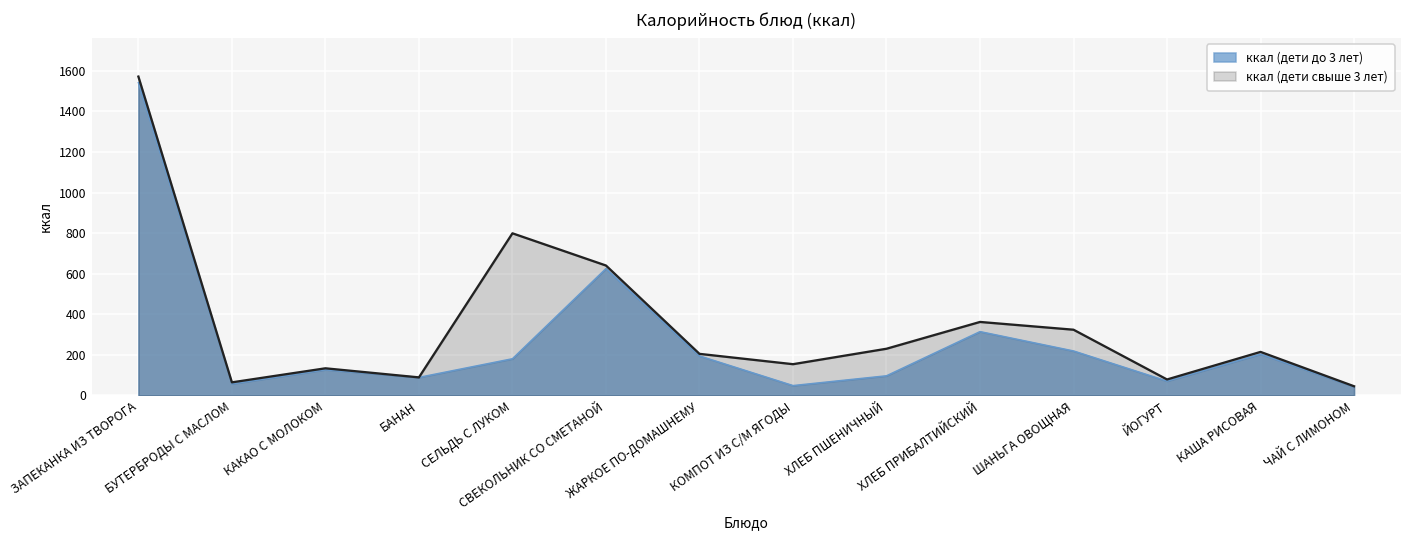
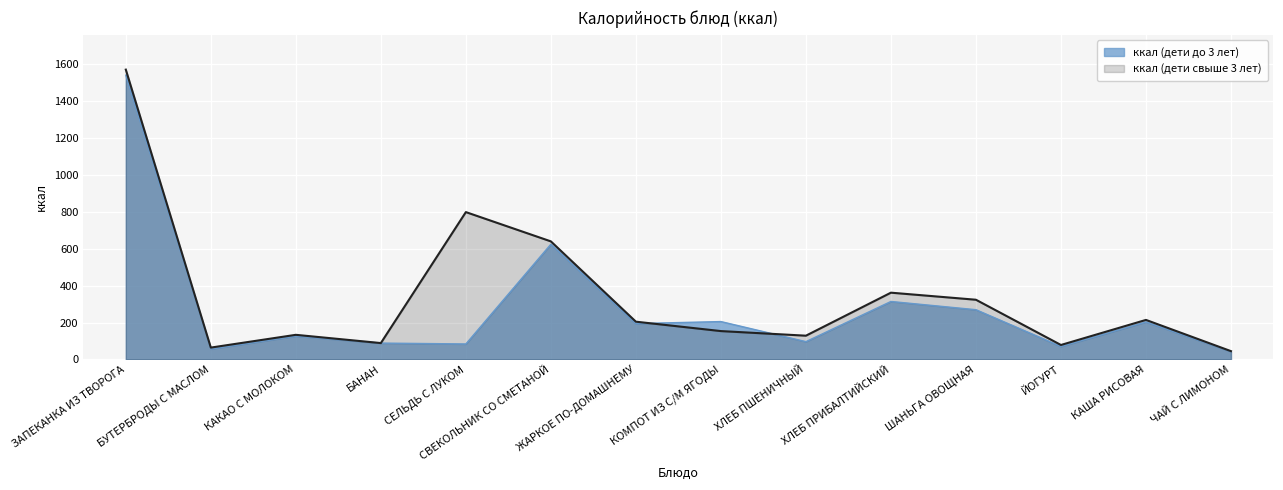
  {
    "ккал (дети до 3 лет)": {
      "ЗАПЕКАНКА ИЗ ТВОРОГА": 1540,
-     "СЕЛЬДЬ С ЛУКОМ": 180,
+     "СЕЛЬДЬ С ЛУКОМ": 80,
      "СВЕКОЛЬНИК СО СМЕТАНОЙ": 630,
-     "КОМПОТ ИЗ С/М ЯГОДЫ": 50,
+     "КОМПОТ ИЗ С/М ЯГОДЫ": 210,
      "ХЛЕБ ПШЕНИЧНЫЙ": 100,
      "ХЛЕБ ПРИБАЛТИЙСКИЙ": 310,
-     "ШАНЬГА ОВОЩНАЯ": 220
+     "ШАНЬГА ОВОЩНАЯ": 270
    },
    "ккал (дети свыше 3 лет)": {
      "ЗАПЕКАНКА ИЗ ТВОРОГА": 1570,
      "СЕЛЬДЬ С ЛУКОМ": 800,
      "СВЕКОЛЬНИК СО СМЕТАНОЙ": 640,
      "КОМПОТ ИЗ С/М ЯГОДЫ": 150,
-     "ХЛЕБ ПШЕНИЧНЫЙ": 230,
+     "ХЛЕБ ПШЕНИЧНЫЙ": 130,
      "ХЛЕБ ПРИБАЛТИЙСКИЙ": 360,
      "ШАНЬГА ОВОЩНАЯ": 320
    }
  }
